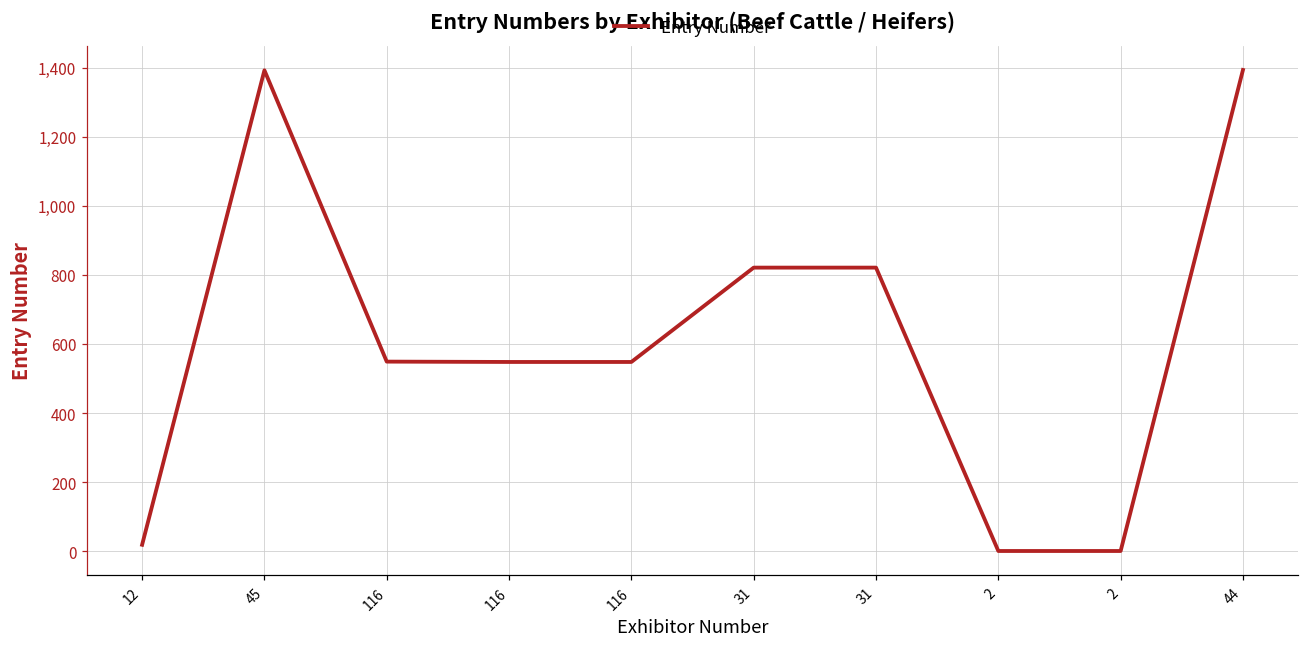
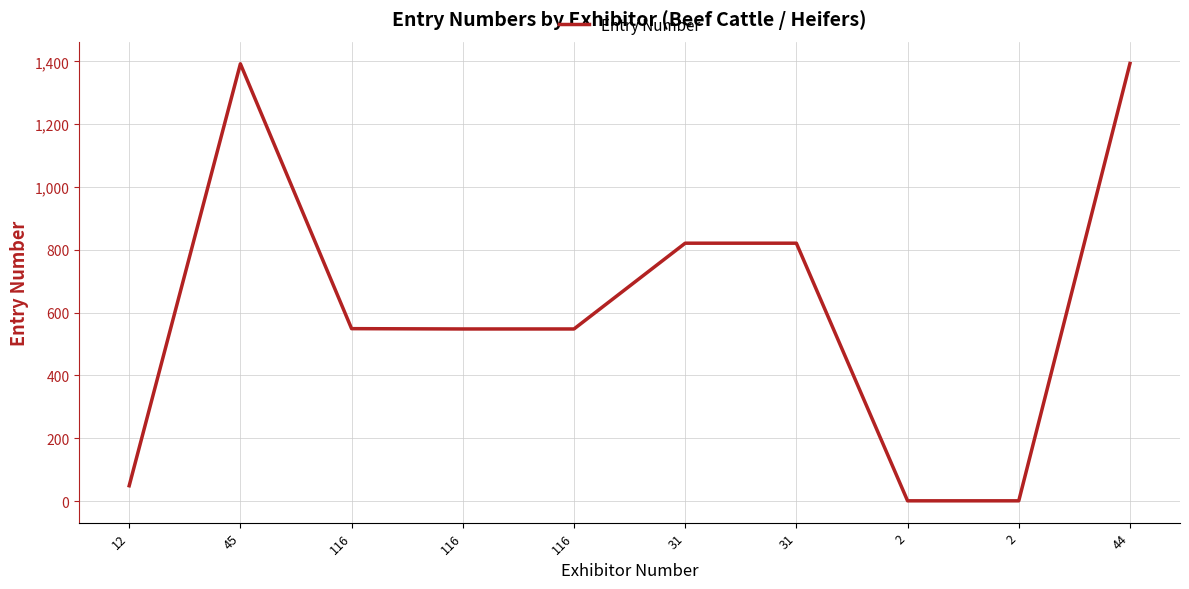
  {
-   "12": "20",
+   "12": "50",
    "45": "1,390",
    "44": "1,390"
  }
